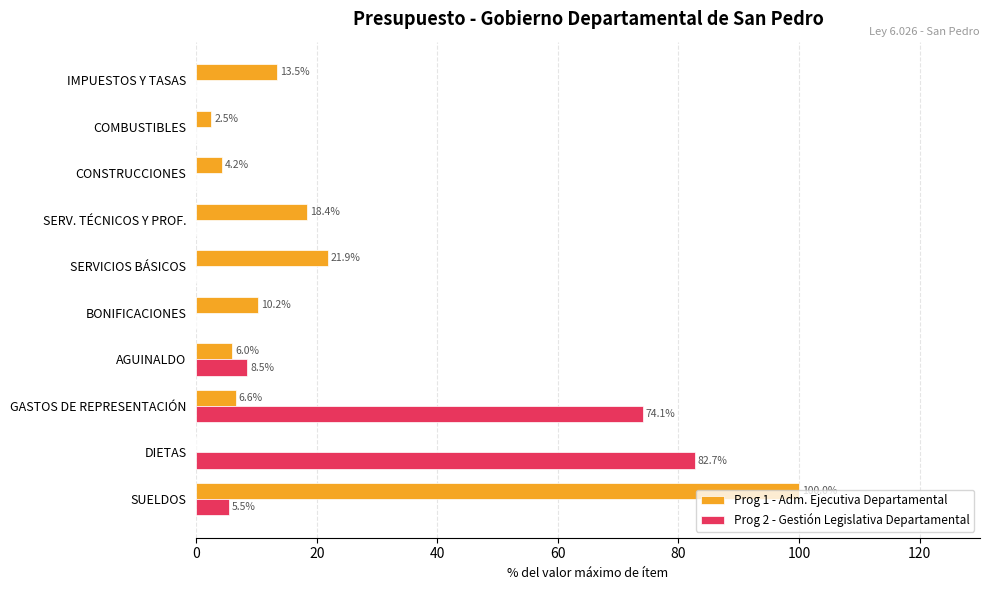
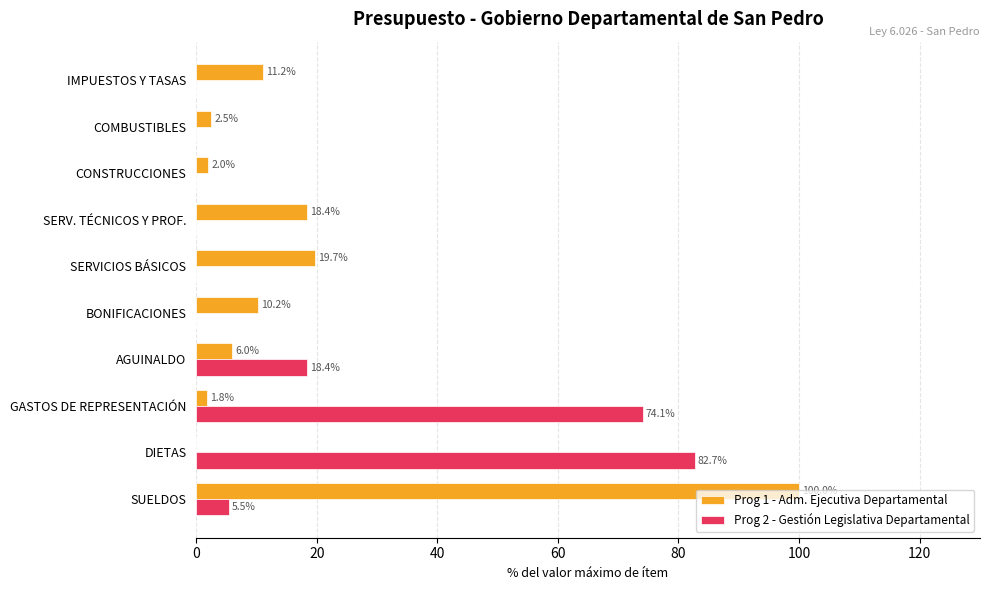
  {
    "Prog 1 - Adm. Ejecutiva Departamental": {
-     "IMPUESTOS Y TASAS": "13.5%",
+     "IMPUESTOS Y TASAS": "11.2%",
      "COMBUSTIBLES": "2.5%",
-     "CONSTRUCCIONES": "4.2%",
+     "CONSTRUCCIONES": "2.0%",
      "SERV. TÉCNICOS Y PROF.": "18.4%",
-     "SERVICIOS BÁSICOS": "21.9%",
+     "SERVICIOS BÁSICOS": "19.7%",
      "BONIFICACIONES": "10.2%",
      "AGUINALDO": "6.0%",
-     "GASTOS DE REPRESENTACIÓN": "6.6%"
+     "GASTOS DE REPRESENTACIÓN": "1.8%"
    },
    "Prog 2 - Gestión Legislativa Departamental": {
-     "AGUINALDO": "8.5%",
+     "AGUINALDO": "18.4%",
      "GASTOS DE REPRESENTACIÓN": "74.1%",
      "DIETAS": "82.7%",
      "SUELDOS": "5.5%"
    }
  }
